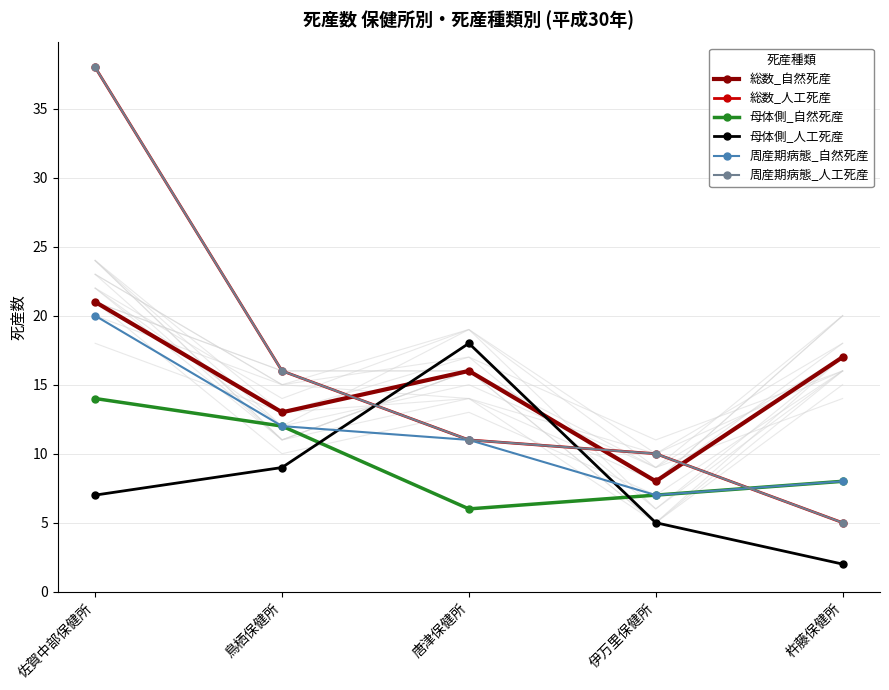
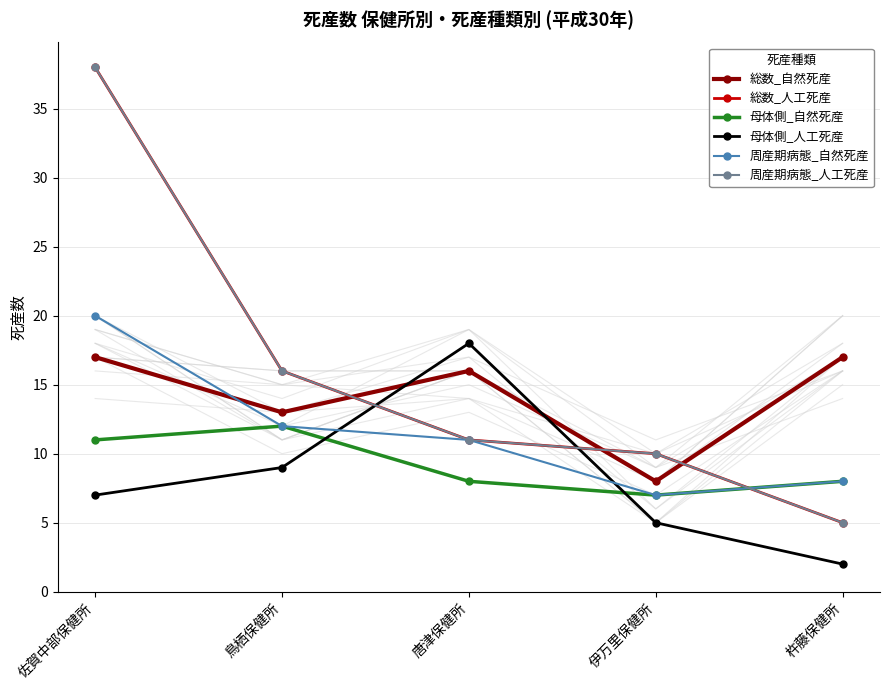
  {
    "総数_自然死産": {
-     "佐賀中部保健所": 21
+     "佐賀中部保健所": 17
    },
    "母体側_自然死産": {
-     "佐賀中部保健所": 14,
-     "唐津保健所": 6
+     "佐賀中部保健所": 11,
+     "唐津保健所": 8
    },
    "母体側_人工死産": {
      "佐賀中部保健所": 7,
      "鳥栖保健所": 9,
      "唐津保健所": 18,
      "杵藤保健所": 2
    }
  }
